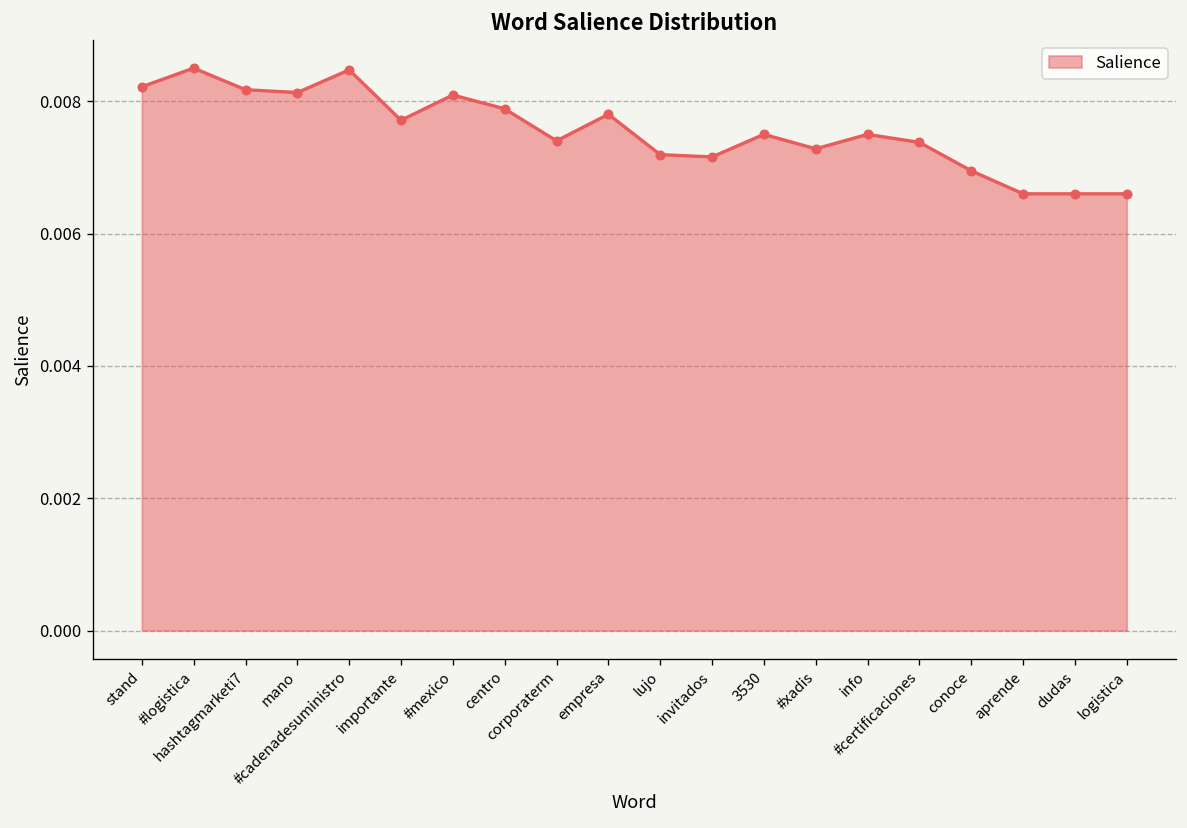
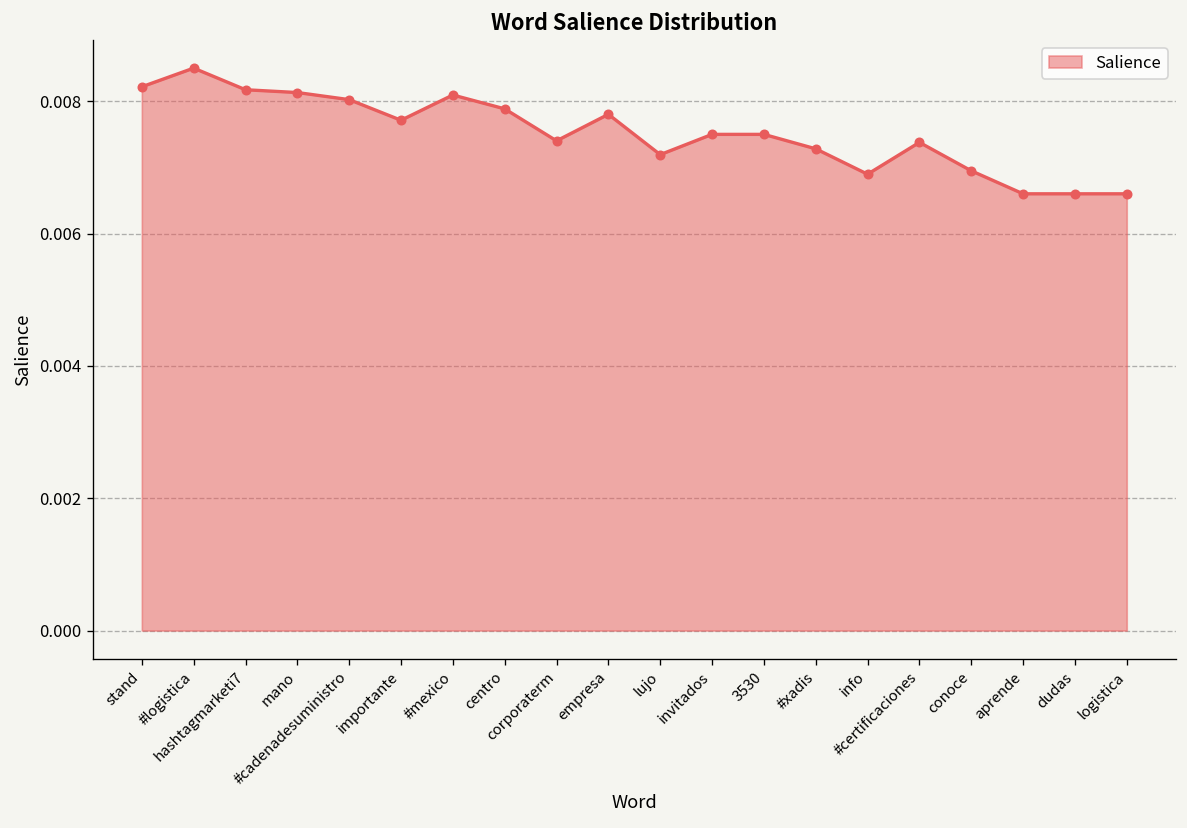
  {
    "stand": 0.0082,
    "#logistica": 0.0085,
    "hashtagmarketi7": 0.0082,
    "mano": 0.0081,
-   "#cadenadesuministro": 0.0085,
+   "#cadenadesuministro": 0.0080,
    "importante": 0.0077,
    "#mexico": 0.0081,
    "centro": 0.0079,
    "corporaterm": 0.0074,
    "empresa": 0.0078,
    "lujo": 0.0072,
-   "invitados": 0.0072,
+   "invitados": 0.0075,
    "3530": 0.0075,
    "#xadis": 0.0073,
-   "info": 0.0075,
+   "info": 0.0069,
    "#certificaciones": 0.0074,
    "conoce": 0.0069,
    "aprende": 0.0066,
    "dudas": 0.0066,
    "logistica": 0.0066
  }
